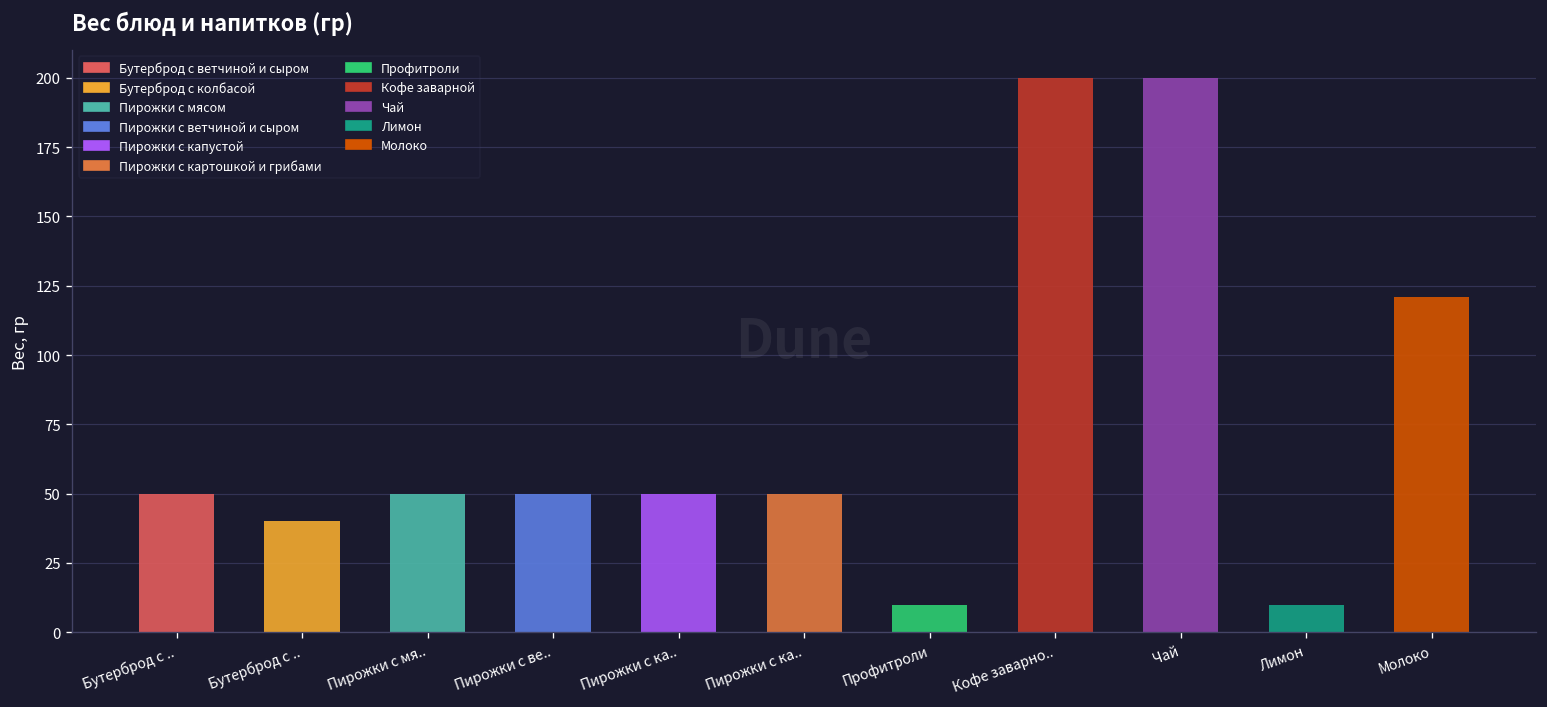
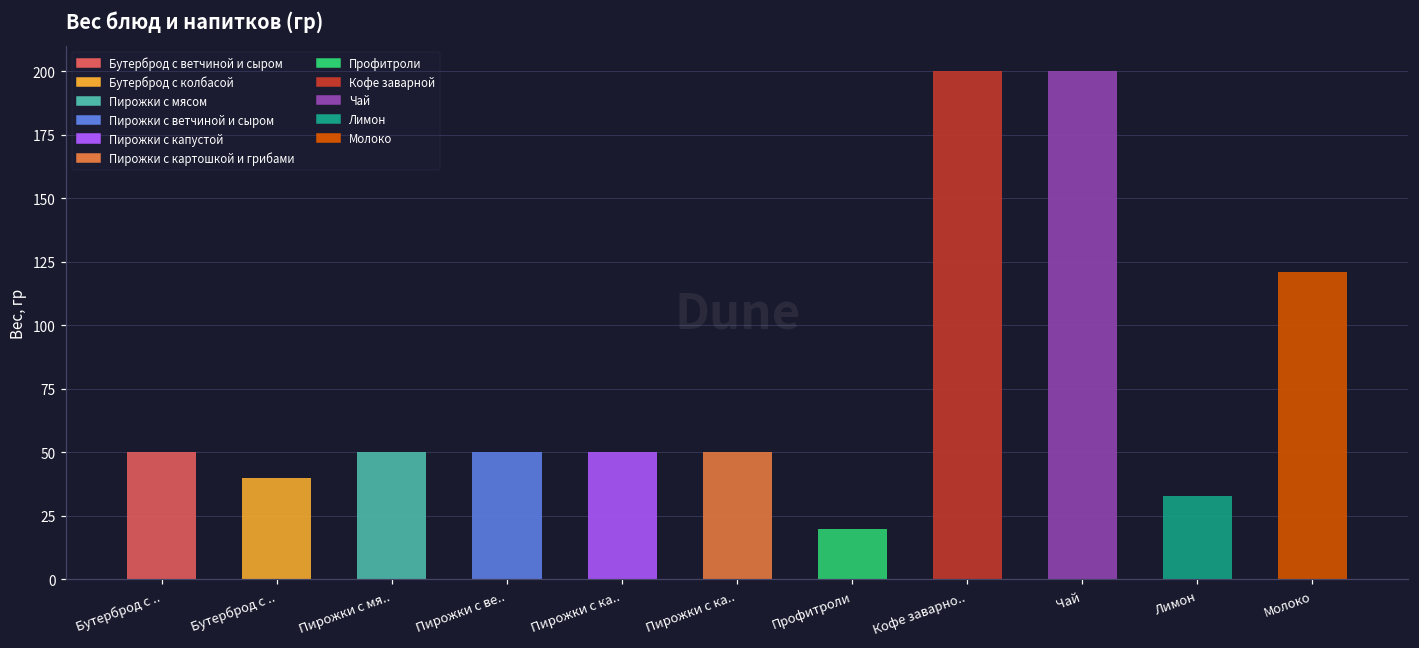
  {
    "Пирожки с мя..": 50,
    "Пирожки с ве..": 50,
-   "Профитроли": 10,
+   "Профитроли": 20,
    "Кофе заварно..": 200,
    "Чай": 200,
-   "Лимон": 10,
+   "Лимон": 33,
    "Молоко": 121
  }
